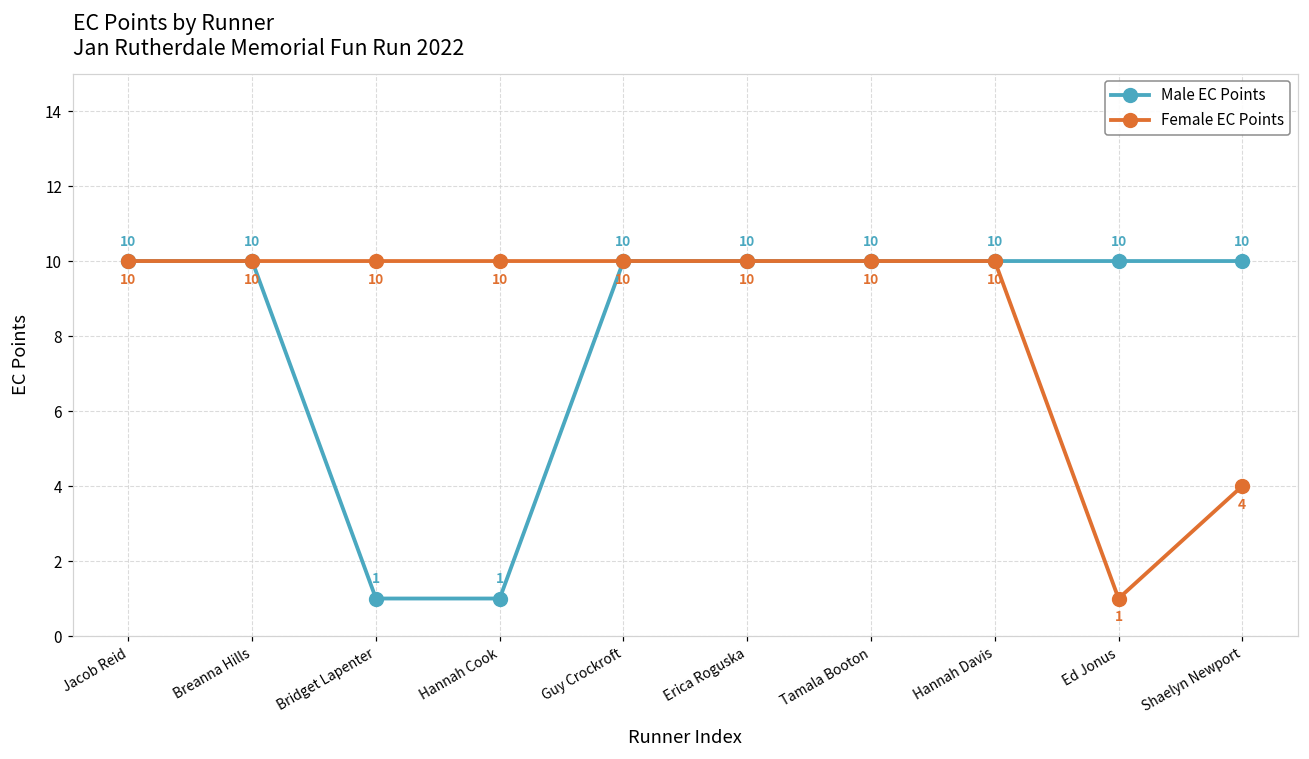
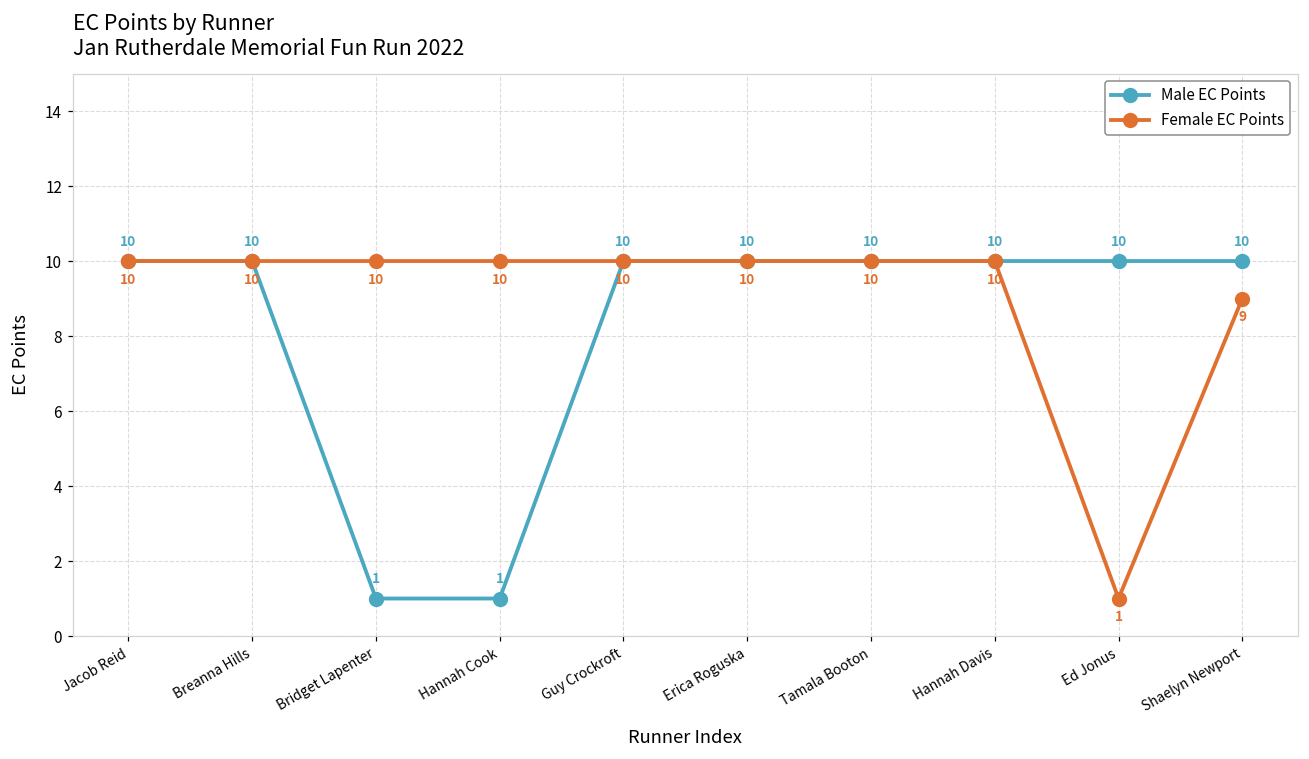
  {
    "Male EC Points": {
      "Bridget Lapenter": 1,
      "Hannah Cook": 1,
      "Ed Jonus": 10,
      "Shaelyn Newport": 10
    },
    "Female EC Points": {
      "Bridget Lapenter": 10,
      "Hannah Cook": 10,
      "Ed Jonus": 1,
-     "Shaelyn Newport": 4
+     "Shaelyn Newport": 9
    }
  }
